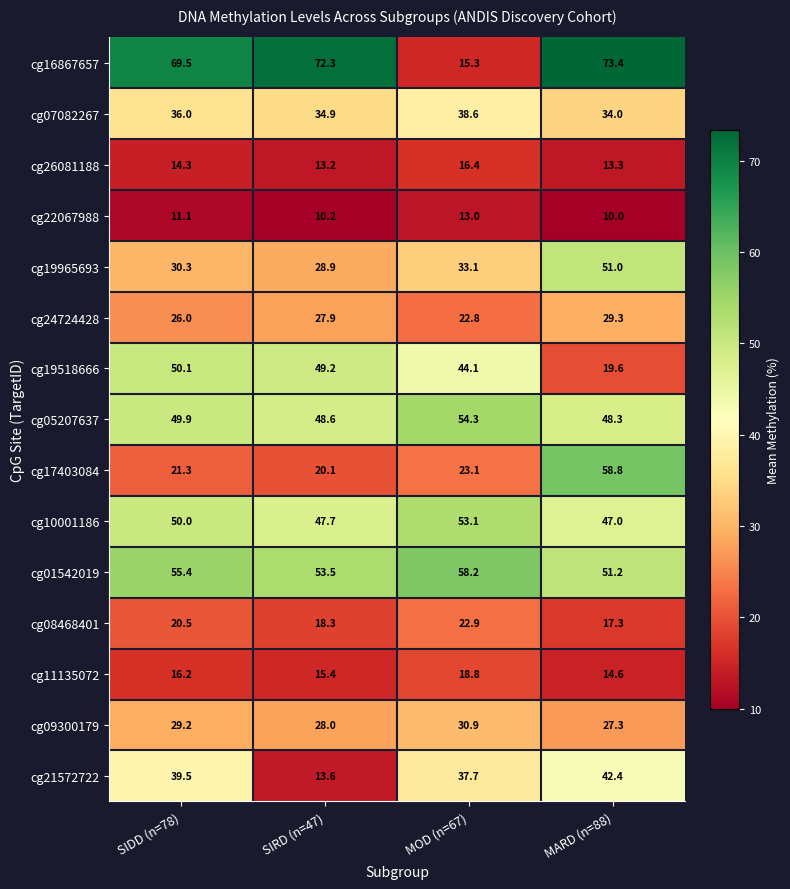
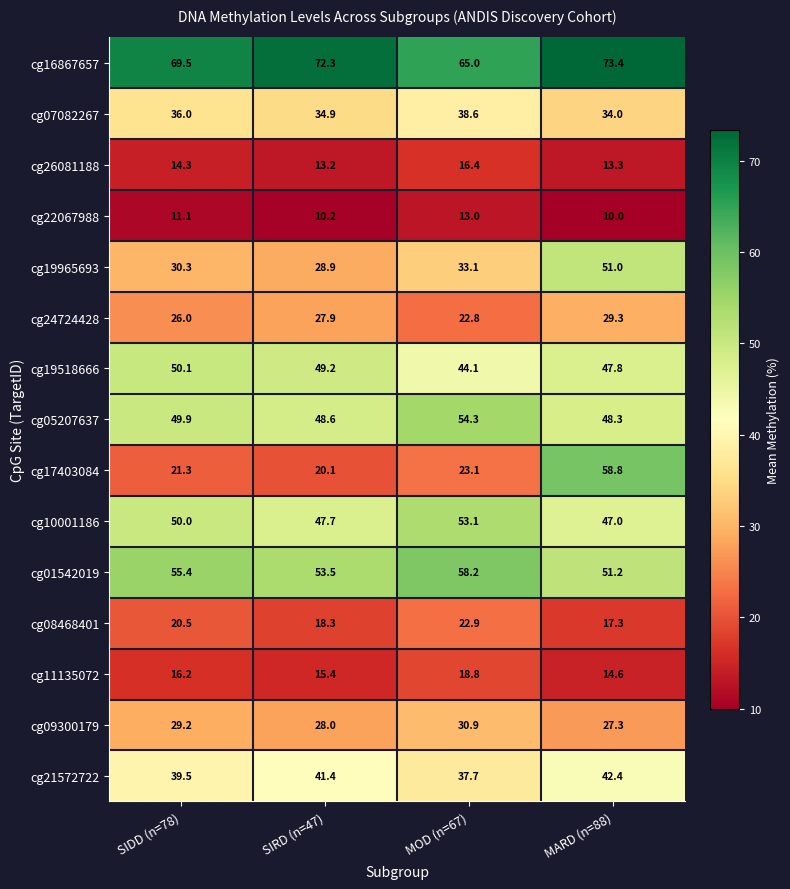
  {
    "cg16867657": {
      "SIDD (n=78)": 69.5,
      "SIRD (n=47)": 72.3,
-     "MOD (n=67)": 15.3,
+     "MOD (n=67)": 65.0,
      "MARD (n=88)": 73.4
    },
    "cg07082267": {
      "SIDD (n=78)": 36.0,
      "SIRD (n=47)": 34.9,
      "MOD (n=67)": 38.6,
      "MARD (n=88)": 34.0
    },
    "cg26081188": {
      "SIDD (n=78)": 14.3,
      "SIRD (n=47)": 13.2,
      "MOD (n=67)": 16.4,
      "MARD (n=88)": 13.3
    },
    "cg22067988": {
      "SIDD (n=78)": 11.1,
      "SIRD (n=47)": 10.2,
      "MOD (n=67)": 13.0,
      "MARD (n=88)": 10.0
    },
    "cg19965693": {
      "SIDD (n=78)": 30.3,
      "SIRD (n=47)": 28.9,
      "MOD (n=67)": 33.1,
      "MARD (n=88)": 51.0
    },
    "cg24724428": {
      "SIDD (n=78)": 26.0,
      "SIRD (n=47)": 27.9,
      "MOD (n=67)": 22.8,
      "MARD (n=88)": 29.3
    },
    "cg19518666": {
      "SIDD (n=78)": 50.1,
      "SIRD (n=47)": 49.2,
      "MOD (n=67)": 44.1,
-     "MARD (n=88)": 19.6
+     "MARD (n=88)": 47.8
    },
    "cg05207637": {
      "SIDD (n=78)": 49.9,
      "SIRD (n=47)": 48.6,
      "MOD (n=67)": 54.3,
      "MARD (n=88)": 48.3
    },
    "cg17403084": {
      "SIDD (n=78)": 21.3,
      "SIRD (n=47)": 20.1,
      "MOD (n=67)": 23.1,
      "MARD (n=88)": 58.8
    },
    "cg10001186": {
      "SIDD (n=78)": 50.0,
      "SIRD (n=47)": 47.7,
      "MOD (n=67)": 53.1,
      "MARD (n=88)": 47.0
    },
    "cg01542019": {
      "SIDD (n=78)": 55.4,
      "SIRD (n=47)": 53.5,
      "MOD (n=67)": 58.2,
      "MARD (n=88)": 51.2
    },
    "cg08468401": {
      "SIDD (n=78)": 20.5,
      "SIRD (n=47)": 18.3,
      "MOD (n=67)": 22.9,
      "MARD (n=88)": 17.3
    },
    "cg11135072": {
      "SIDD (n=78)": 16.2,
      "SIRD (n=47)": 15.4,
      "MOD (n=67)": 18.8,
      "MARD (n=88)": 14.6
    },
    "cg09300179": {
      "SIDD (n=78)": 29.2,
      "SIRD (n=47)": 28.0,
      "MOD (n=67)": 30.9,
      "MARD (n=88)": 27.3
    },
    "cg21572722": {
      "SIDD (n=78)": 39.5,
-     "SIRD (n=47)": 13.6,
+     "SIRD (n=47)": 41.4,
      "MOD (n=67)": 37.7,
      "MARD (n=88)": 42.4
    }
  }
